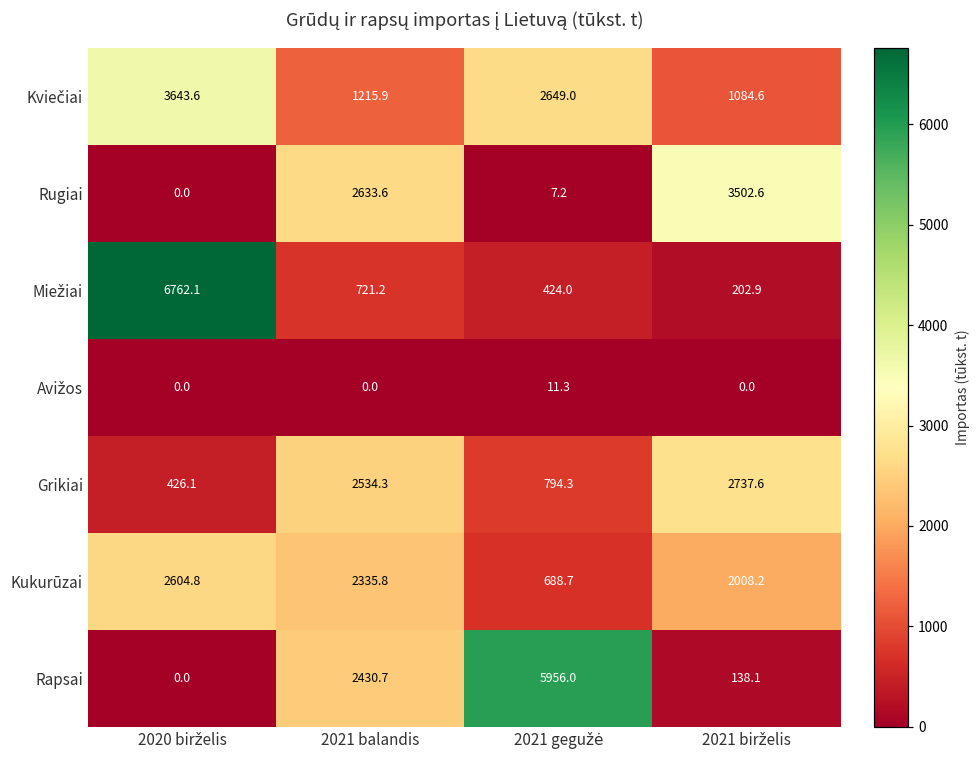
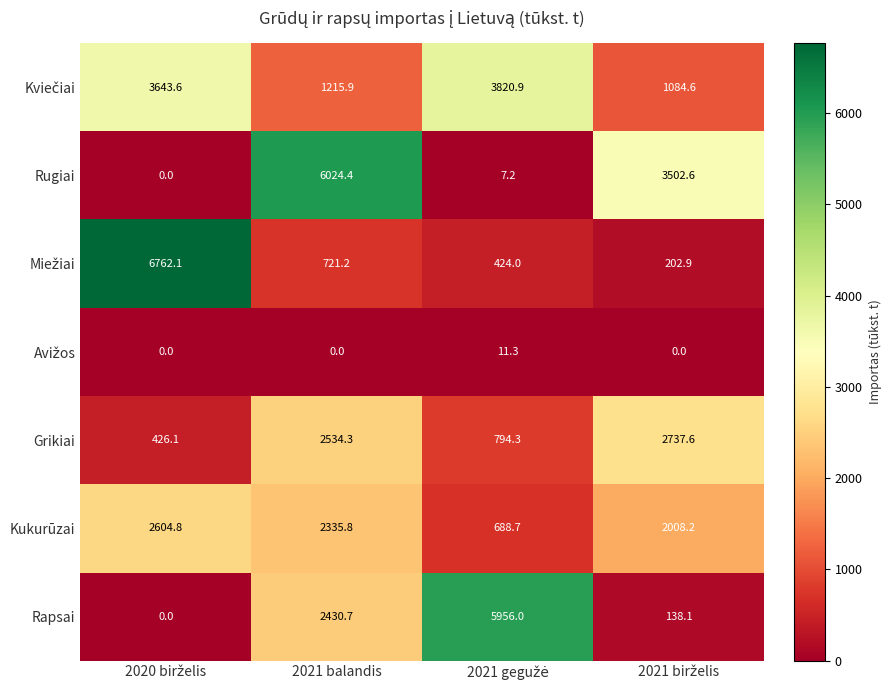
  {
    "Kviečiai": {
      "2020 birželis": 3643.6,
      "2021 balandis": 1215.9,
-     "2021 gegužė": 2649.0,
+     "2021 gegužė": 3820.9,
      "2021 birželis": 1084.6
    },
    "Rugiai": {
      "2020 birželis": 0.0,
-     "2021 balandis": 2633.6,
+     "2021 balandis": 6024.4,
      "2021 gegužė": 7.2,
      "2021 birželis": 3502.6
    },
    "Miežiai": {
      "2020 birželis": 6762.1,
      "2021 balandis": 721.2,
      "2021 gegužė": 424.0,
      "2021 birželis": 202.9
    },
    "Avižos": {
      "2020 birželis": 0.0,
      "2021 balandis": 0.0,
      "2021 gegužė": 11.3,
      "2021 birželis": 0.0
    },
    "Grikiai": {
      "2020 birželis": 426.1,
      "2021 balandis": 2534.3,
      "2021 gegužė": 794.3,
      "2021 birželis": 2737.6
    },
    "Kukurūzai": {
      "2020 birželis": 2604.8,
      "2021 balandis": 2335.8,
      "2021 gegužė": 688.7,
      "2021 birželis": 2008.2
    },
    "Rapsai": {
      "2020 birželis": 0.0,
      "2021 balandis": 2430.7,
      "2021 gegužė": 5956.0,
      "2021 birželis": 138.1
    }
  }
